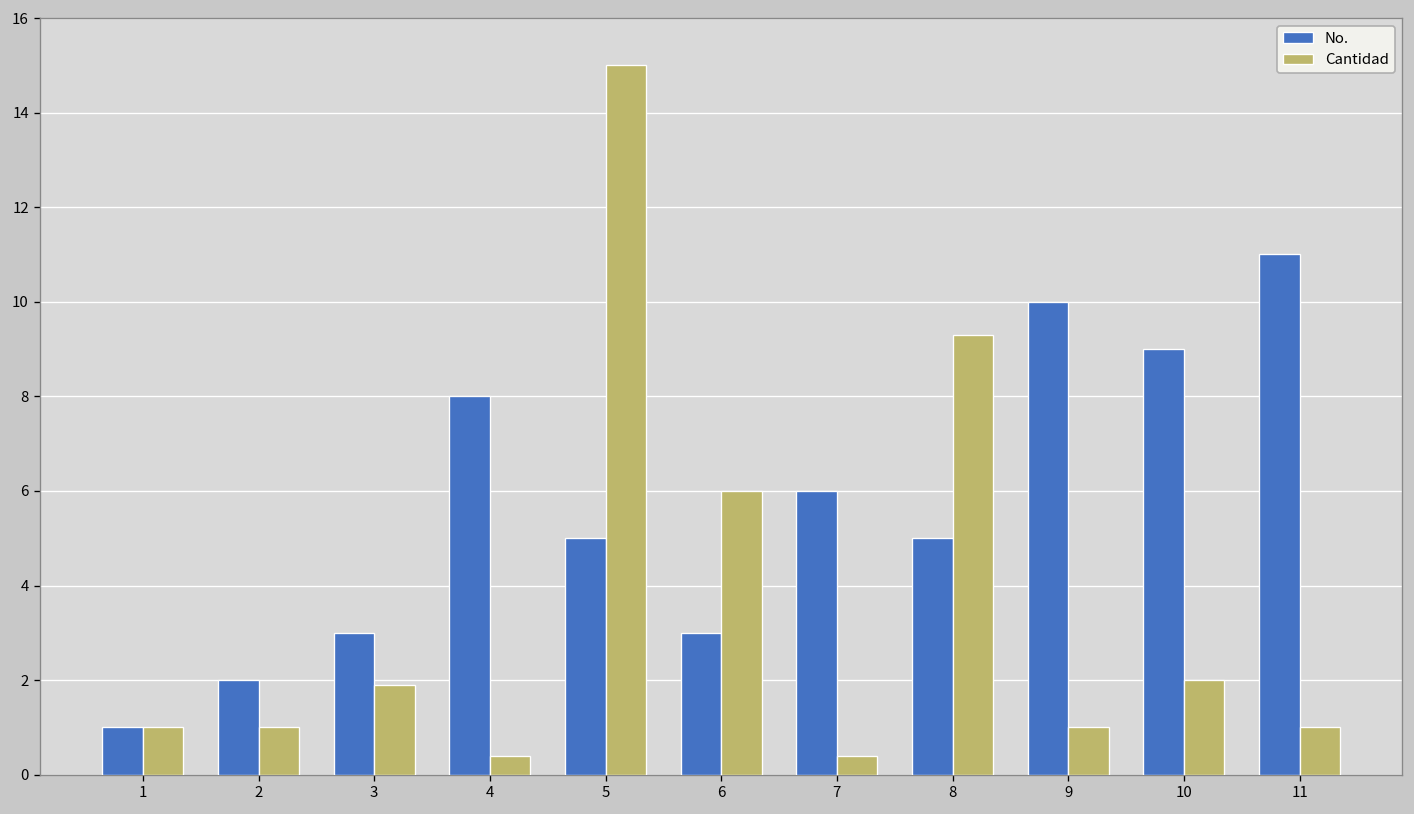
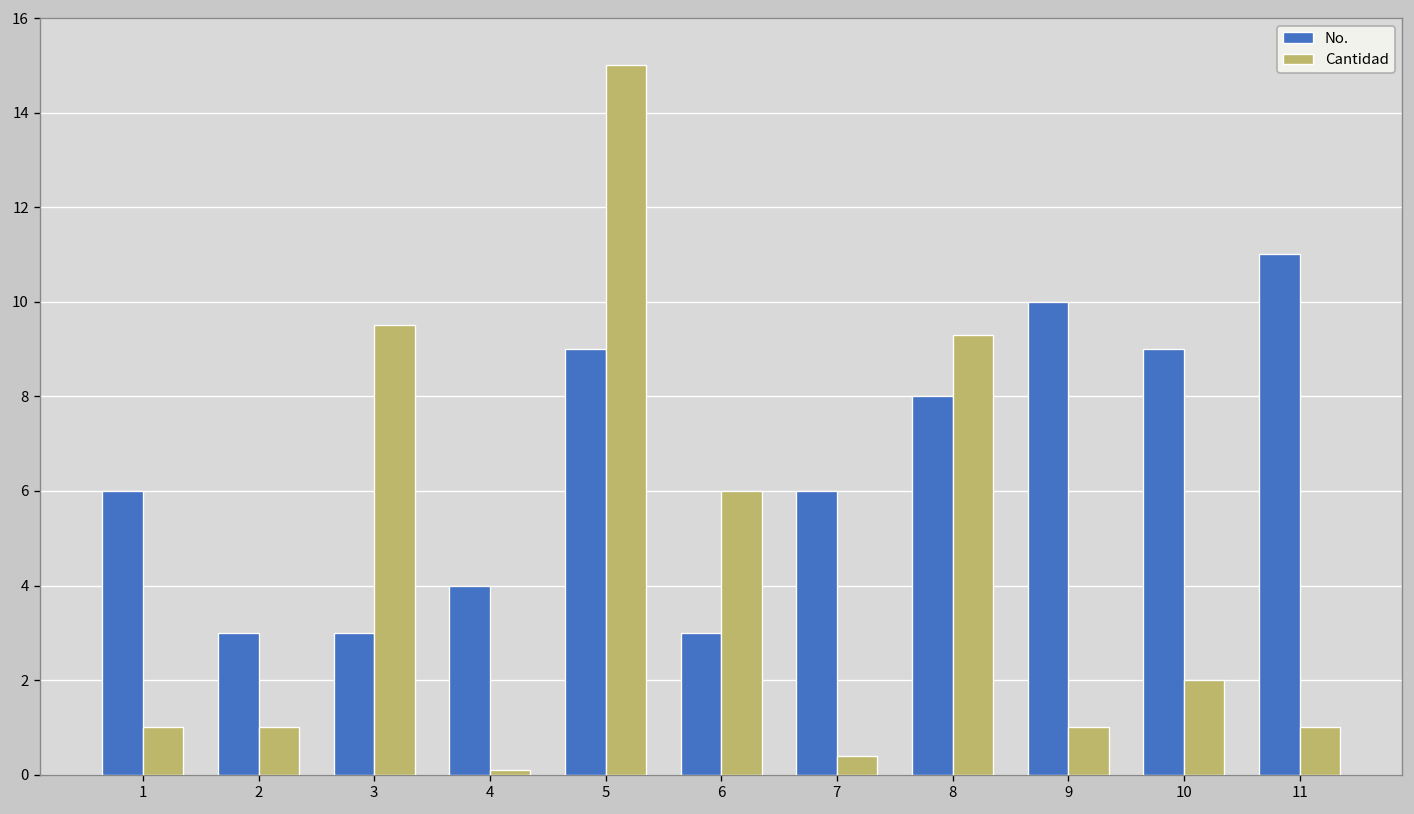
  {
    "No.": {
-     "1": 1,
-     "2": 2,
+     "1": 6,
+     "2": 3,
      "3": 3,
-     "4": 8,
-     "5": 5,
+     "4": 4,
+     "5": 9,
      "6": 3,
      "7": 6,
-     "8": 5,
+     "8": 8,
      "9": 10,
      "10": 9,
      "11": 11
    },
    "Cantidad": {
      "1": 1.0,
      "2": 1.0,
-     "3": 1.9,
-     "4": 0.4,
+     "3": 9.5,
+     "4": 0.1,
      "5": 15.0,
      "6": 6.0,
      "7": 0.4,
      "8": 9.3,
      "9": 1.0,
      "10": 2.0,
      "11": 1.0
    }
  }
